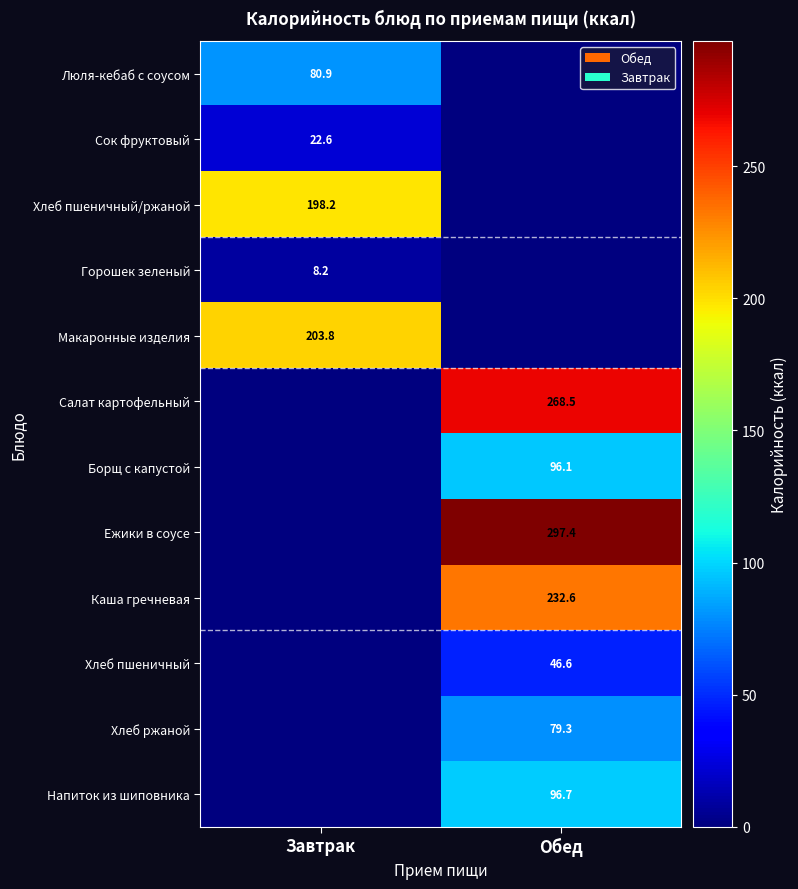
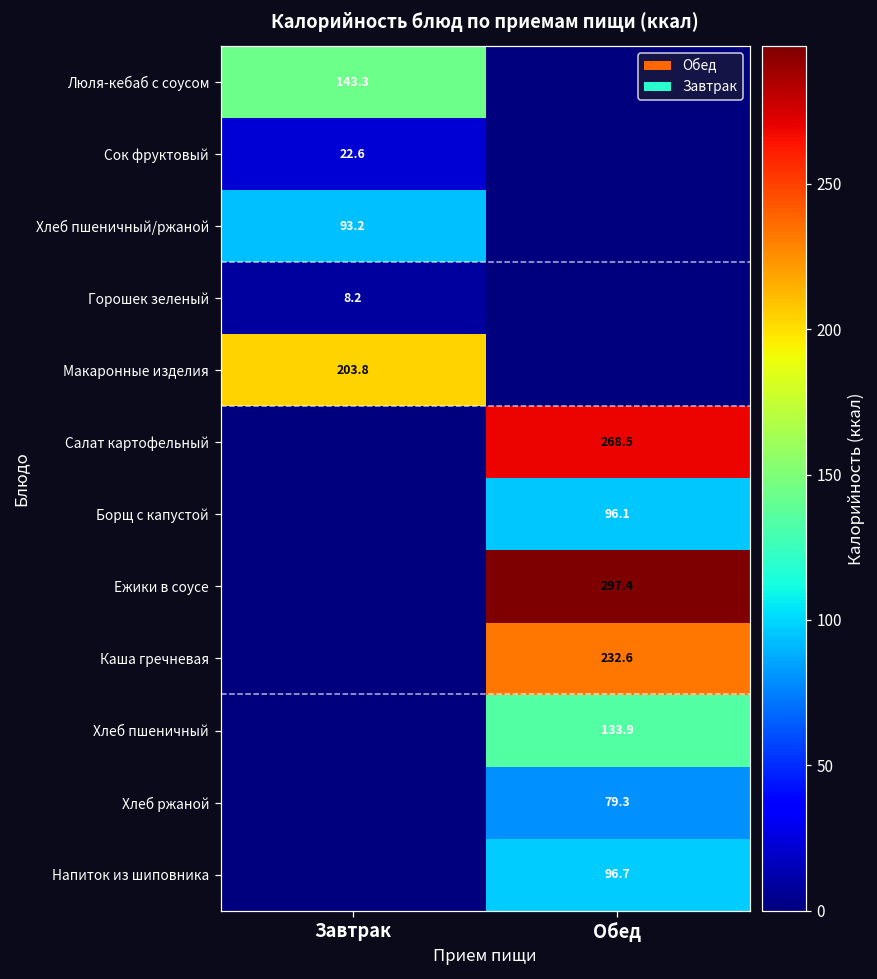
  {
    "Люля-кебаб с соусом": {
-     "Завтрак": 80.9
+     "Завтрак": 143.3
    },
    "Сок фруктовый": {
      "Завтрак": 22.6
    },
    "Хлеб пшеничный/ржаной": {
-     "Завтрак": 198.2
+     "Завтрак": 93.2
    },
    "Горошек зеленый": {
      "Завтрак": 8.2
    },
    "Макаронные изделия": {
      "Завтрак": 203.8
    },
    "Салат картофельный": {
      "Обед": 268.5
    },
    "Борщ с капустой": {
      "Обед": 96.1
    },
    "Ежики в соусе": {
      "Обед": 297.4
    },
    "Каша гречневая": {
      "Обед": 232.6
    },
    "Хлеб пшеничный": {
-     "Обед": 46.6
+     "Обед": 133.9
    },
    "Хлеб ржаной": {
      "Обед": 79.3
    },
    "Напиток из шиповника": {
      "Обед": 96.7
    }
  }
